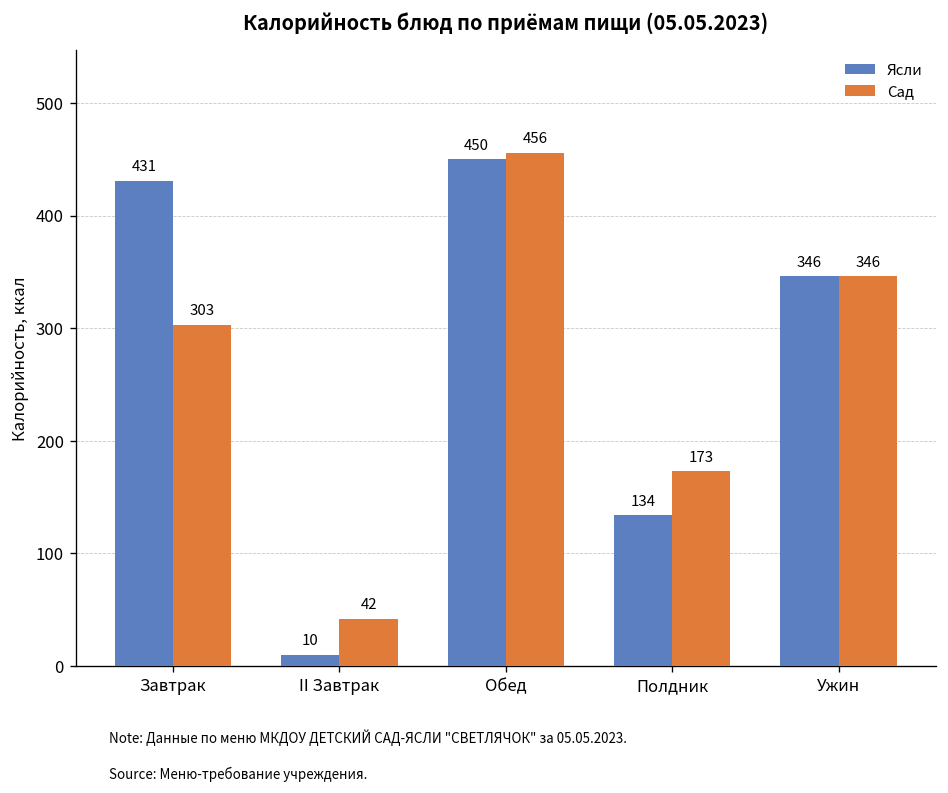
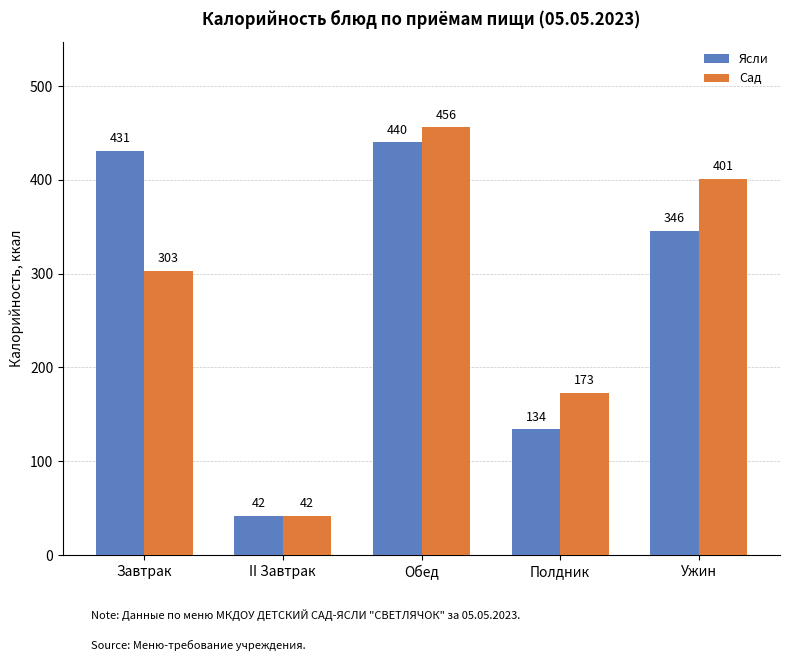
  {
    "Ясли": {
      "Завтрак": 431,
-     "II Завтрак": 10,
-     "Обед": 450,
+     "II Завтрак": 42,
+     "Обед": 440,
      "Полдник": 134,
      "Ужин": 346
    },
    "Сад": {
      "Завтрак": 303,
      "II Завтрак": 42,
      "Обед": 456,
      "Полдник": 173,
-     "Ужин": 346
+     "Ужин": 401
    }
  }
